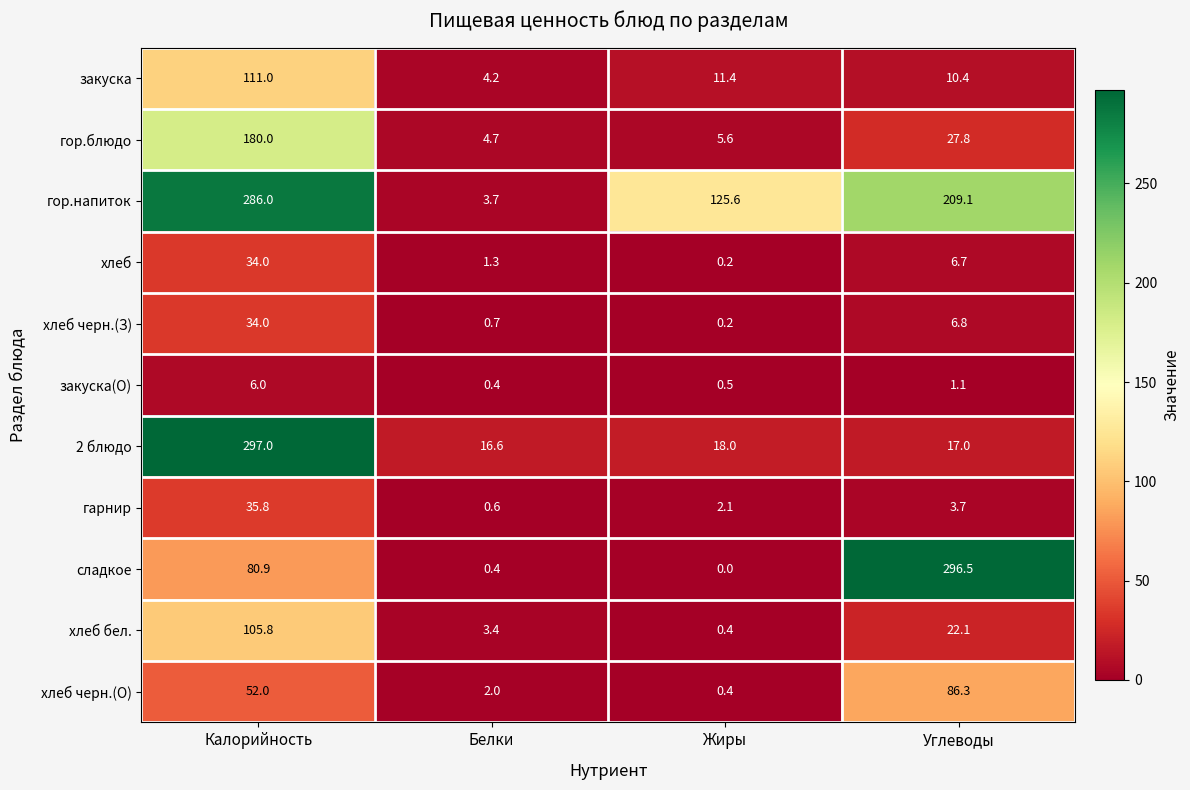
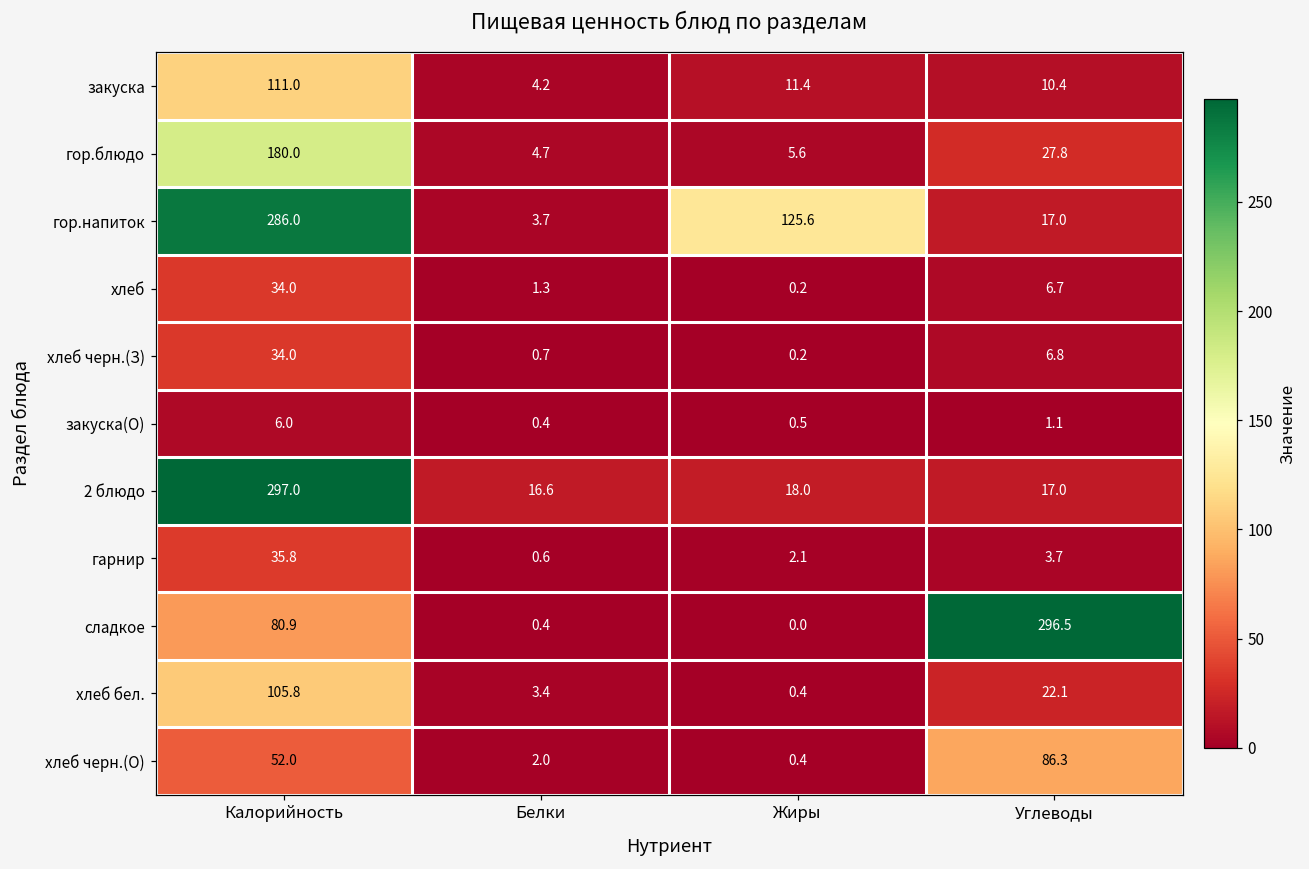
  {
    "закуска": {
      "Калорийность": 111.0,
      "Белки": 4.2,
      "Жиры": 11.4,
      "Углеводы": 10.4
    },
    "гор.блюдо": {
      "Калорийность": 180.0,
      "Белки": 4.7,
      "Жиры": 5.6,
      "Углеводы": 27.8
    },
    "гор.напиток": {
      "Калорийность": 286.0,
      "Белки": 3.7,
      "Жиры": 125.6,
-     "Углеводы": 209.1
+     "Углеводы": 17.0
    },
    "хлеб": {
      "Калорийность": 34.0,
      "Белки": 1.3,
      "Жиры": 0.2,
      "Углеводы": 6.7
    },
    "хлеб черн.(З)": {
      "Калорийность": 34.0,
      "Белки": 0.7,
      "Жиры": 0.2,
      "Углеводы": 6.8
    },
    "закуска(О)": {
      "Калорийность": 6.0,
      "Белки": 0.4,
      "Жиры": 0.5,
      "Углеводы": 1.1
    },
    "2 блюдо": {
      "Калорийность": 297.0,
      "Белки": 16.6,
      "Жиры": 18.0,
      "Углеводы": 17.0
    },
    "гарнир": {
      "Калорийность": 35.8,
      "Белки": 0.6,
      "Жиры": 2.1,
      "Углеводы": 3.7
    },
    "сладкое": {
      "Калорийность": 80.9,
      "Белки": 0.4,
      "Жиры": 0.0,
      "Углеводы": 296.5
    },
    "хлеб бел.": {
      "Калорийность": 105.8,
      "Белки": 3.4,
      "Жиры": 0.4,
      "Углеводы": 22.1
    },
    "хлеб черн.(О)": {
      "Калорийность": 52.0,
      "Белки": 2.0,
      "Жиры": 0.4,
      "Углеводы": 86.3
    }
  }
